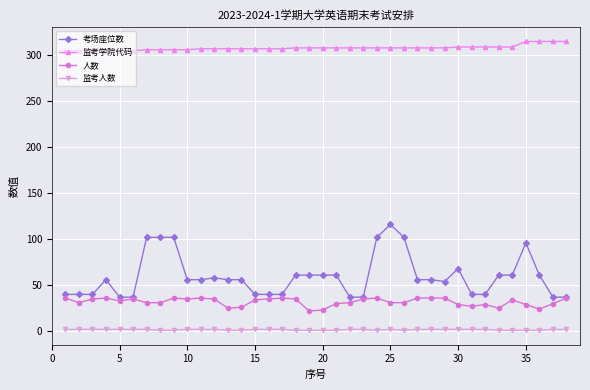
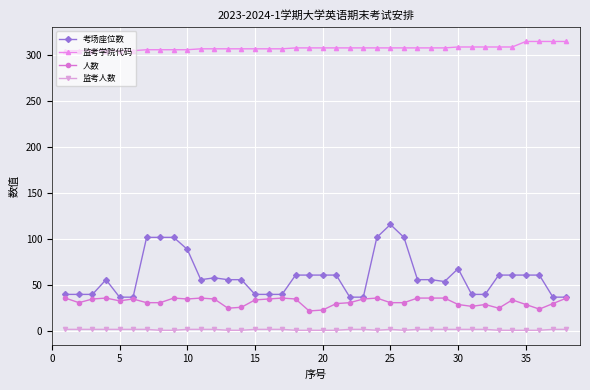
  {
    "考场座位数": {
      "5": 40,
-     "10": 60,
+     "10": 90,
      "15": 40,
      "20": 60,
      "25": 120,
      "30": 70,
-     "35": 100
+     "35": 60
    }
  }
